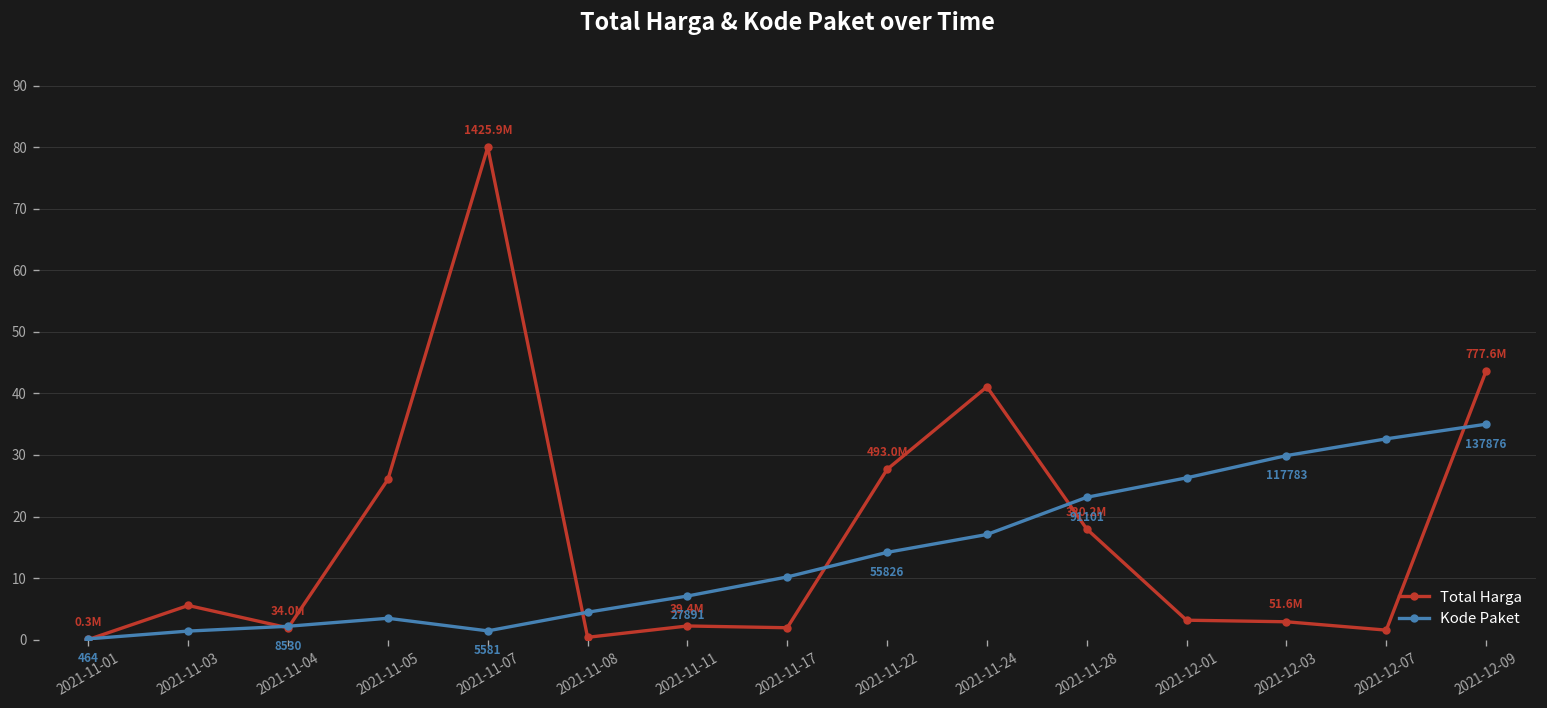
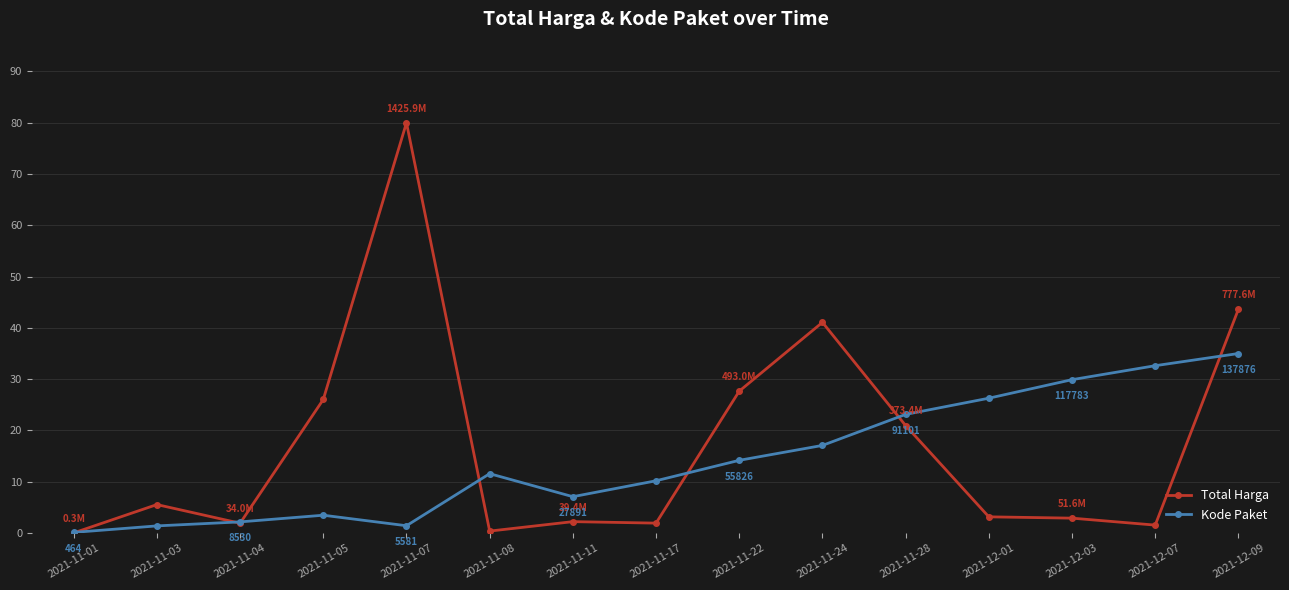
  {
    "Total Harga": {
-     "2021-11-28": "320.2M"
+     "2021-11-28": "373.4M"
    },
    "Kode Paket": {
      "2021-11-03": "1",
      "2021-11-05": "3",
-     "2021-11-08": "4",
+     "2021-11-08": "12",
      "2021-11-17": "10",
      "2021-11-24": "17",
      "2021-12-01": "26",
      "2021-12-07": "33"
    }
  }
